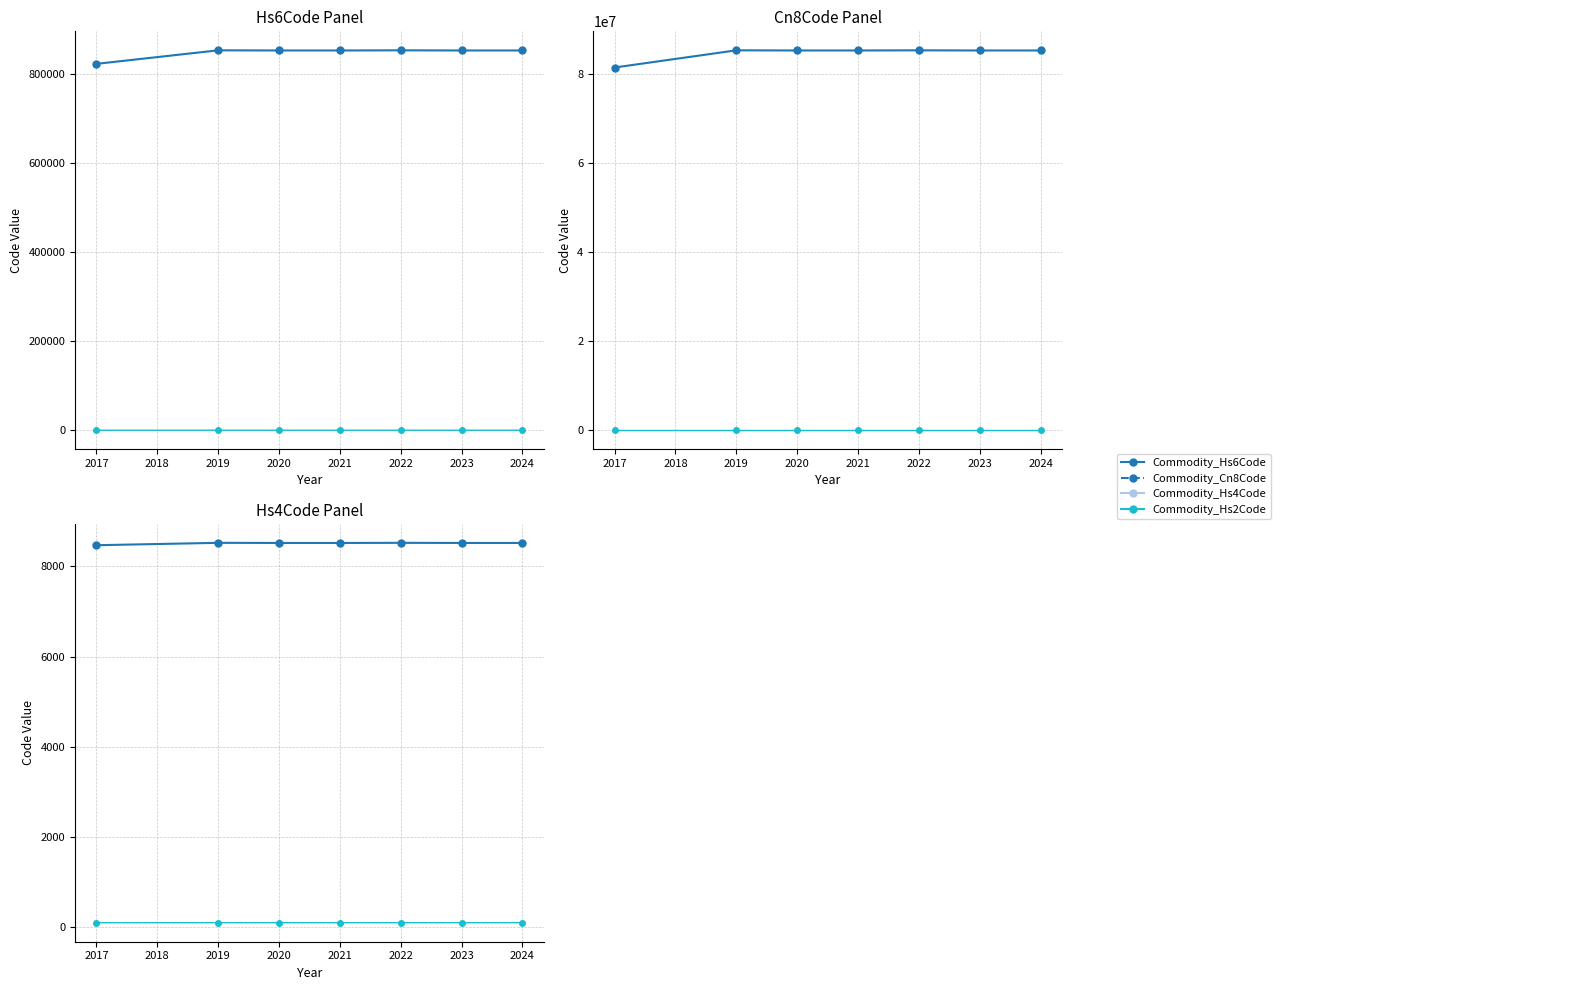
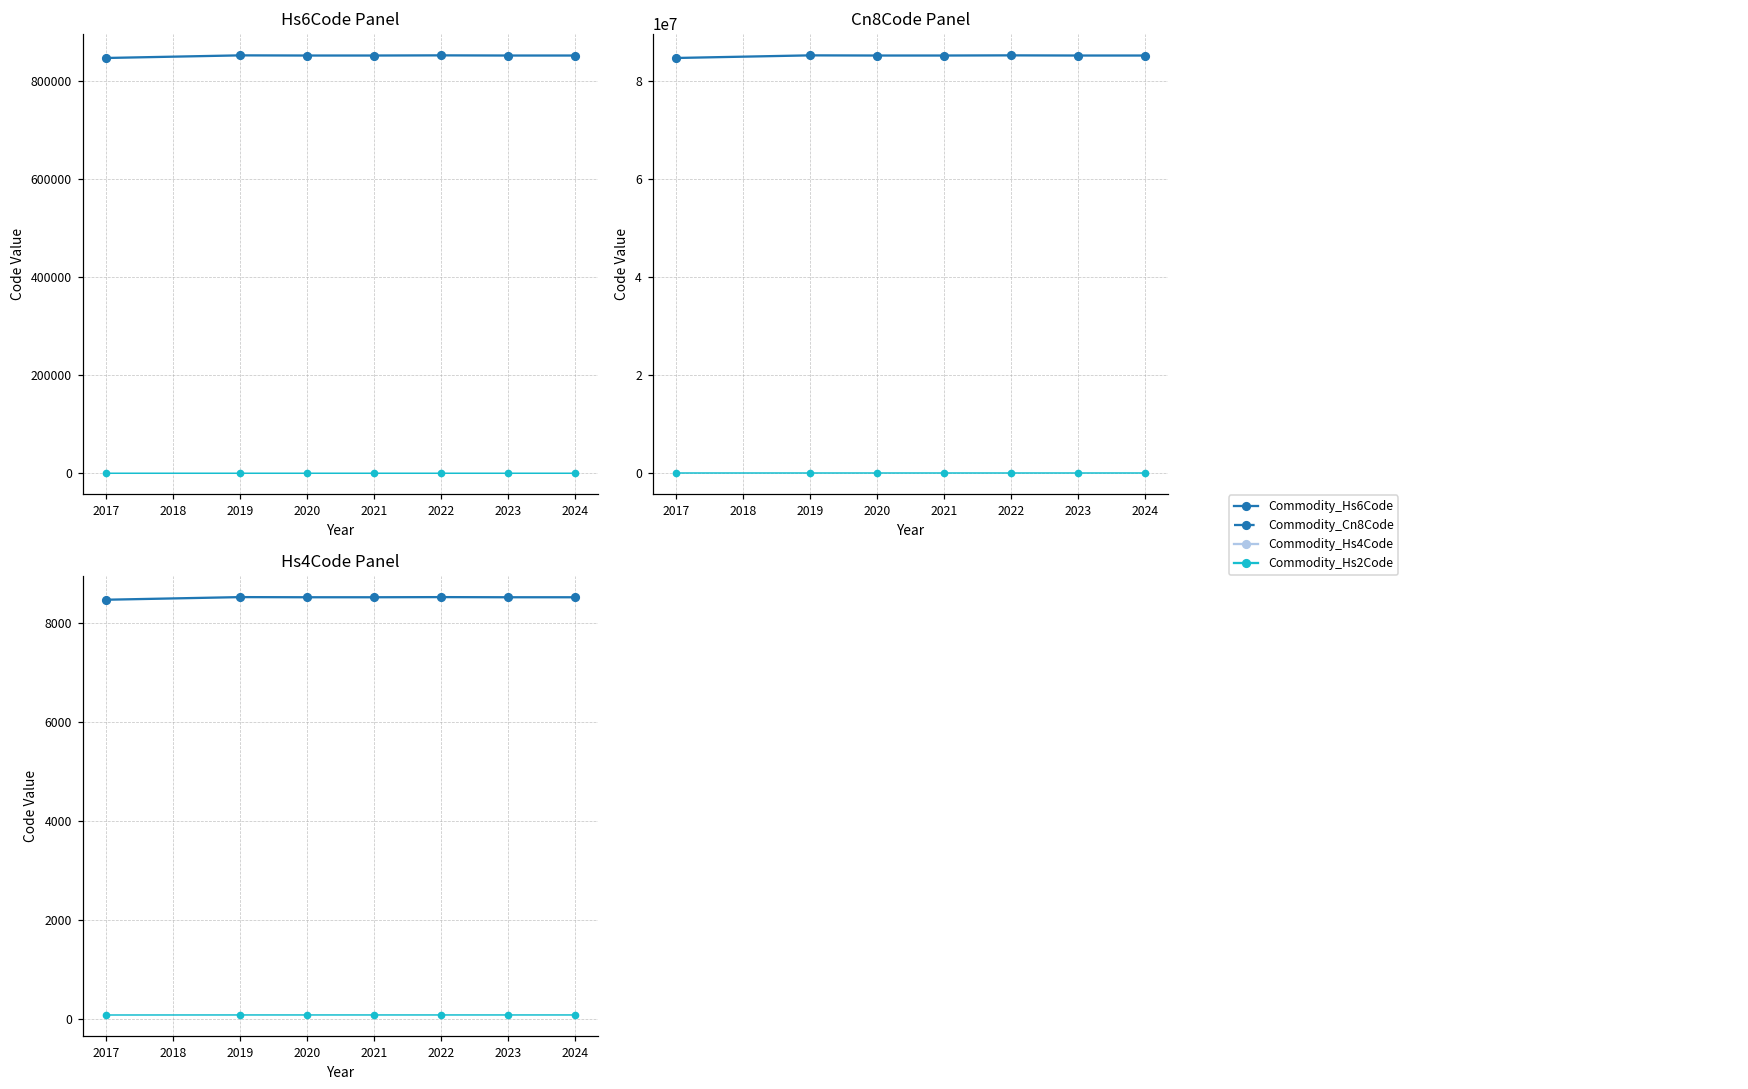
  {
    "Hs6Code Panel": {
      "Commodity_Hs6Code": {
-       "2017": 820000,
+       "2017": 850000,
        "2019": 850000,
        "2020": 850000,
        "2021": 850000,
        "2022": 850000,
        "2023": 850000,
        "2024": 850000
      },
      "Commodity_Hs2Code": {
        "2017": 0,
        "2019": 0,
        "2020": 0,
        "2021": 0,
        "2022": 0,
        "2023": 0,
        "2024": 0
      }
    },
    "Cn8Code Panel": {
      "Commodity_Cn8Code": {
-       "2017": 81000000,
+       "2017": 85000000,
        "2019": 85000000,
        "2020": 85000000,
        "2021": 85000000,
        "2022": 85000000,
        "2023": 85000000,
        "2024": 85000000
      },
      "Commodity_Hs2Code": {
        "2017": 0,
        "2019": 0,
        "2020": 0,
        "2021": 0,
        "2022": 0,
        "2023": 0,
        "2024": 0
      }
    },
    "Hs4Code Panel": {
      "Commodity_Hs2Code": {
        "2017": 100,
        "2019": 100,
        "2020": 100,
        "2021": 100,
        "2022": 100,
        "2023": 100,
        "2024": 100
      }
    }
  }
